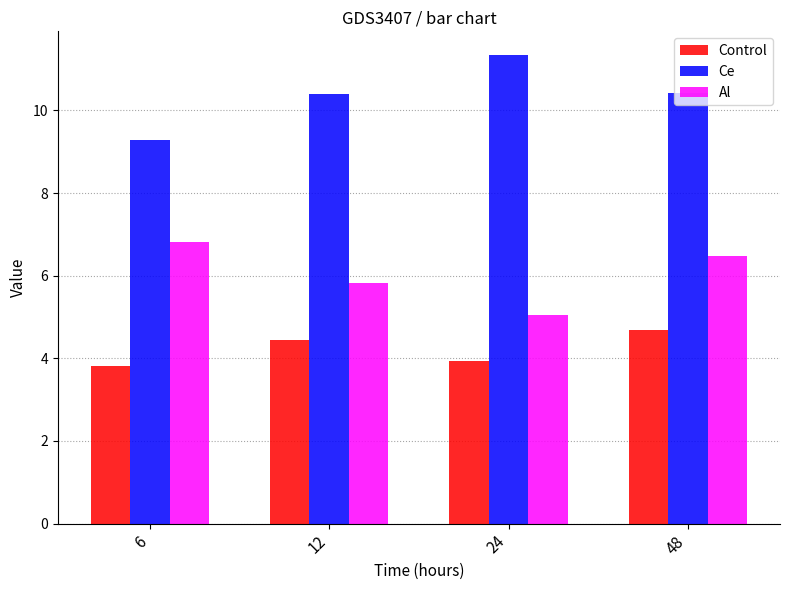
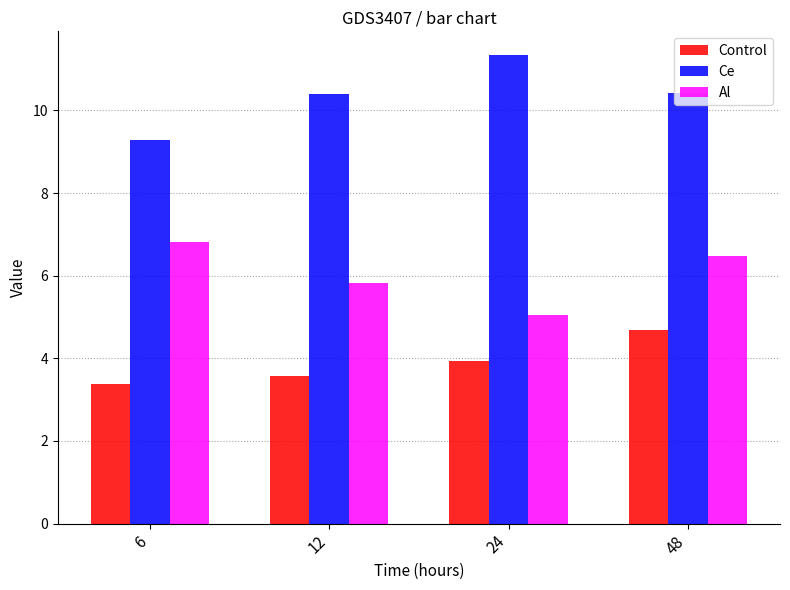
  {
    "Control": {
-     "6": 3.8,
-     "12": 4.4,
+     "6": 3.4,
+     "12": 3.6,
      "24": 3.9,
      "48": 4.7
    },
    "Ce": {
      "6": 9.3,
      "12": 10.4,
      "24": 11.3
    },
    "Al": {
      "6": 6.8,
      "12": 5.8,
      "24": 5.0,
      "48": 6.5
    }
  }
